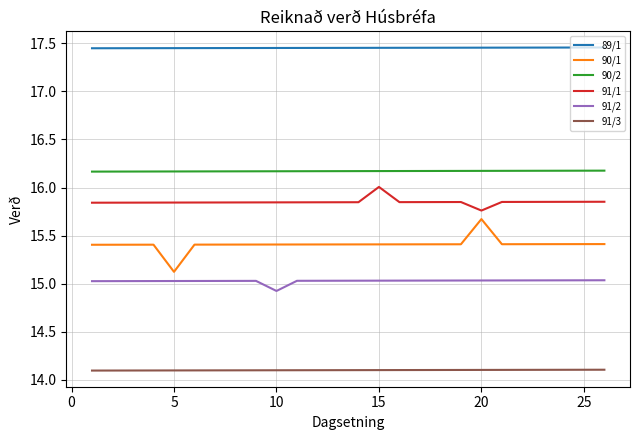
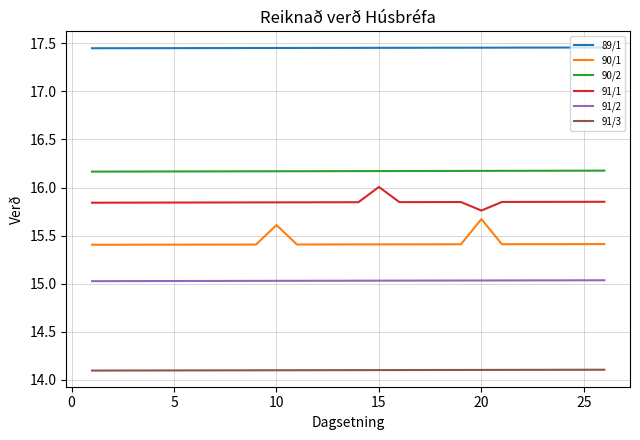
  {
    "89/1": {
      "5": 17.4,
      "10": 17.5,
      "15": 17.5,
      "20": 17.5
    },
    "90/1": {
-     "5": 15.1,
-     "10": 15.4,
+     "5": 15.4,
+     "10": 15.6,
      "15": 15.4,
      "20": 15.7,
      "25": 15.4
    },
    "90/2": {
      "5": 16.2,
      "10": 16.2,
      "15": 16.2,
      "20": 16.2,
      "25": 16.2
    },
    "91/1": {
      "5": 15.8,
      "10": 15.8,
      "15": 16.0,
      "20": 15.8,
      "25": 15.9
    },
    "91/2": {
      "5": 15.0,
-     "10": 14.9,
+     "10": 15.0,
      "15": 15.0,
      "20": 15.0,
      "25": 15.0
    },
    "91/3": {
      "5": 14.1,
      "10": 14.1,
      "15": 14.1,
      "20": 14.1,
      "25": 14.1
    }
  }
